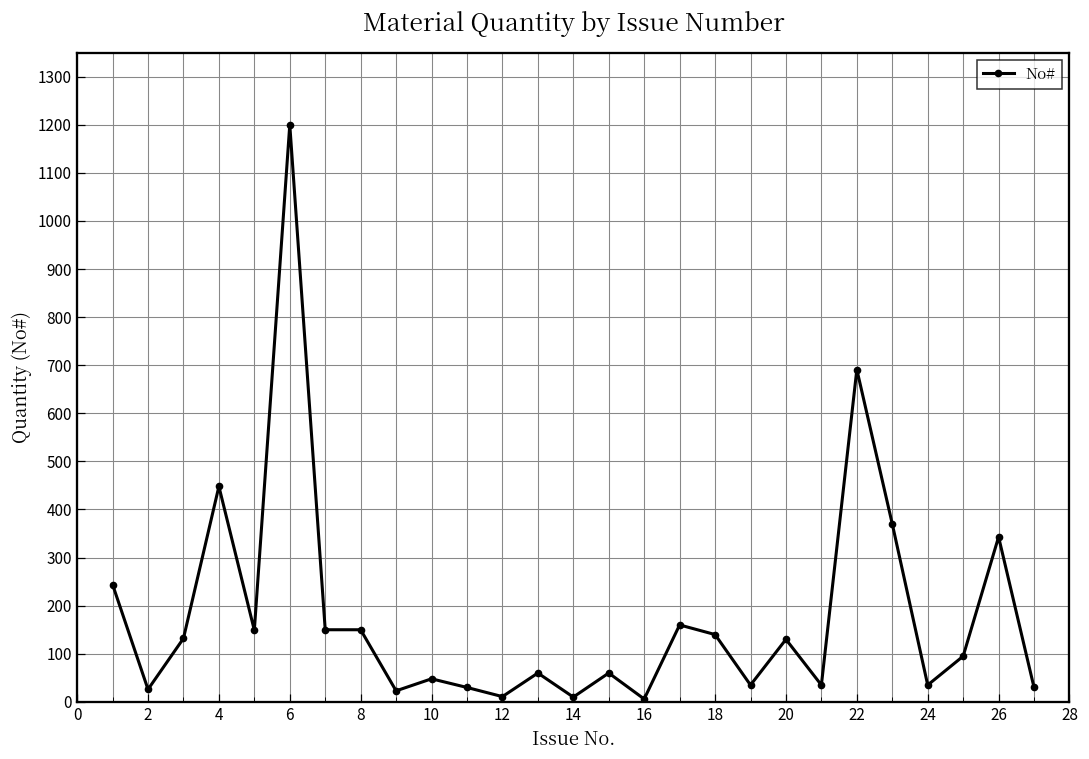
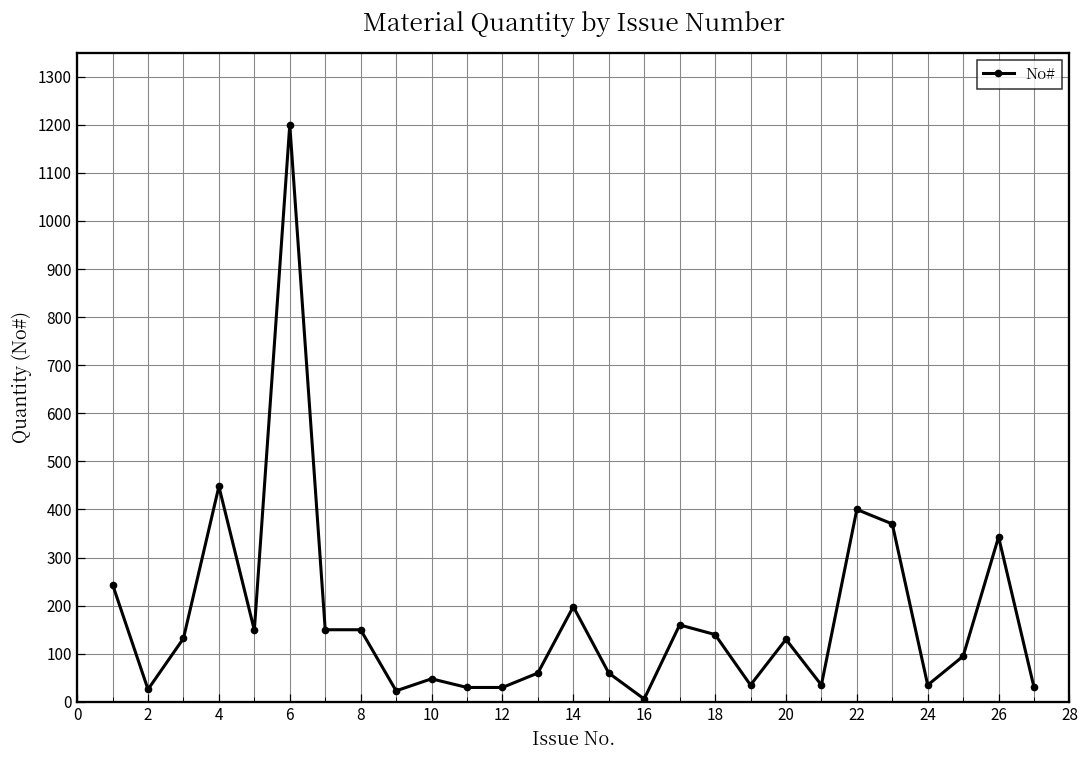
  {
    "2": 30,
    "4": 450,
    "6": 1200,
    "8": 150,
    "10": 50,
-   "12": 10,
-   "14": 10,
+   "12": 30,
+   "14": 200,
    "16": 10,
    "18": 140,
    "20": 130,
-   "22": 690,
+   "22": 400,
    "24": 40,
    "26": 340
  }
